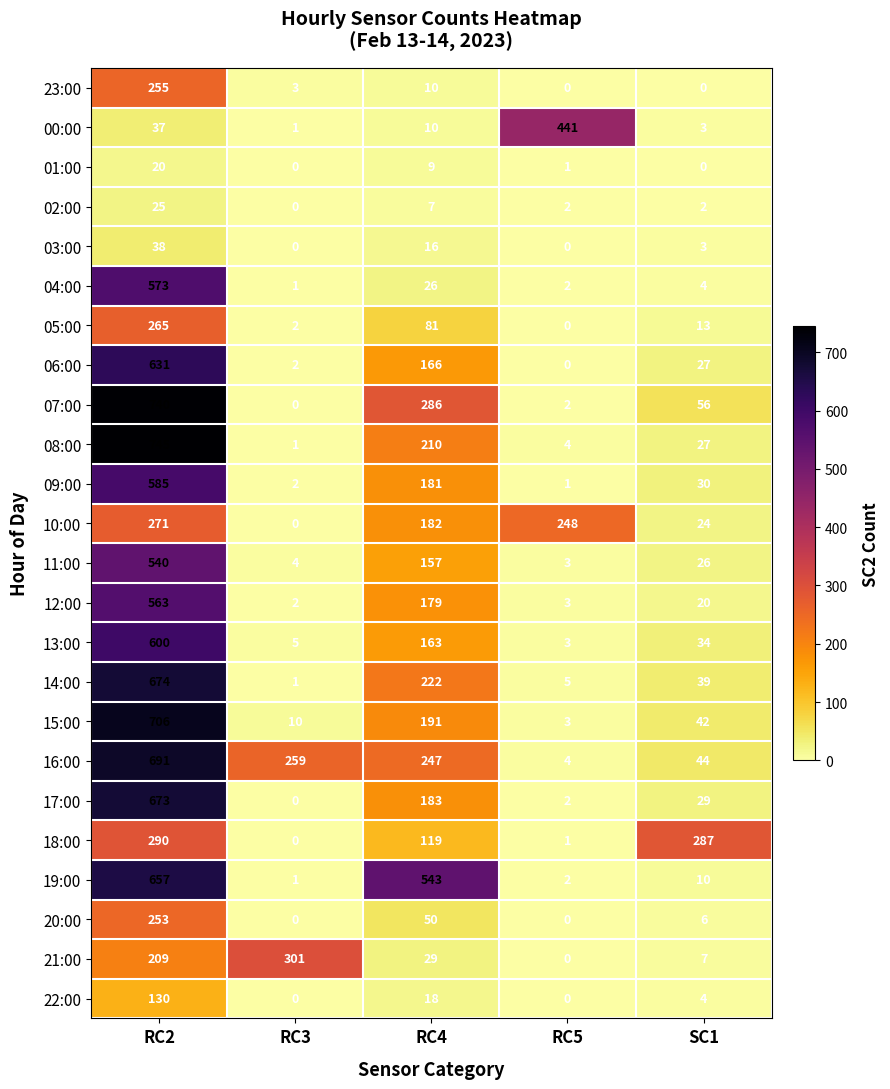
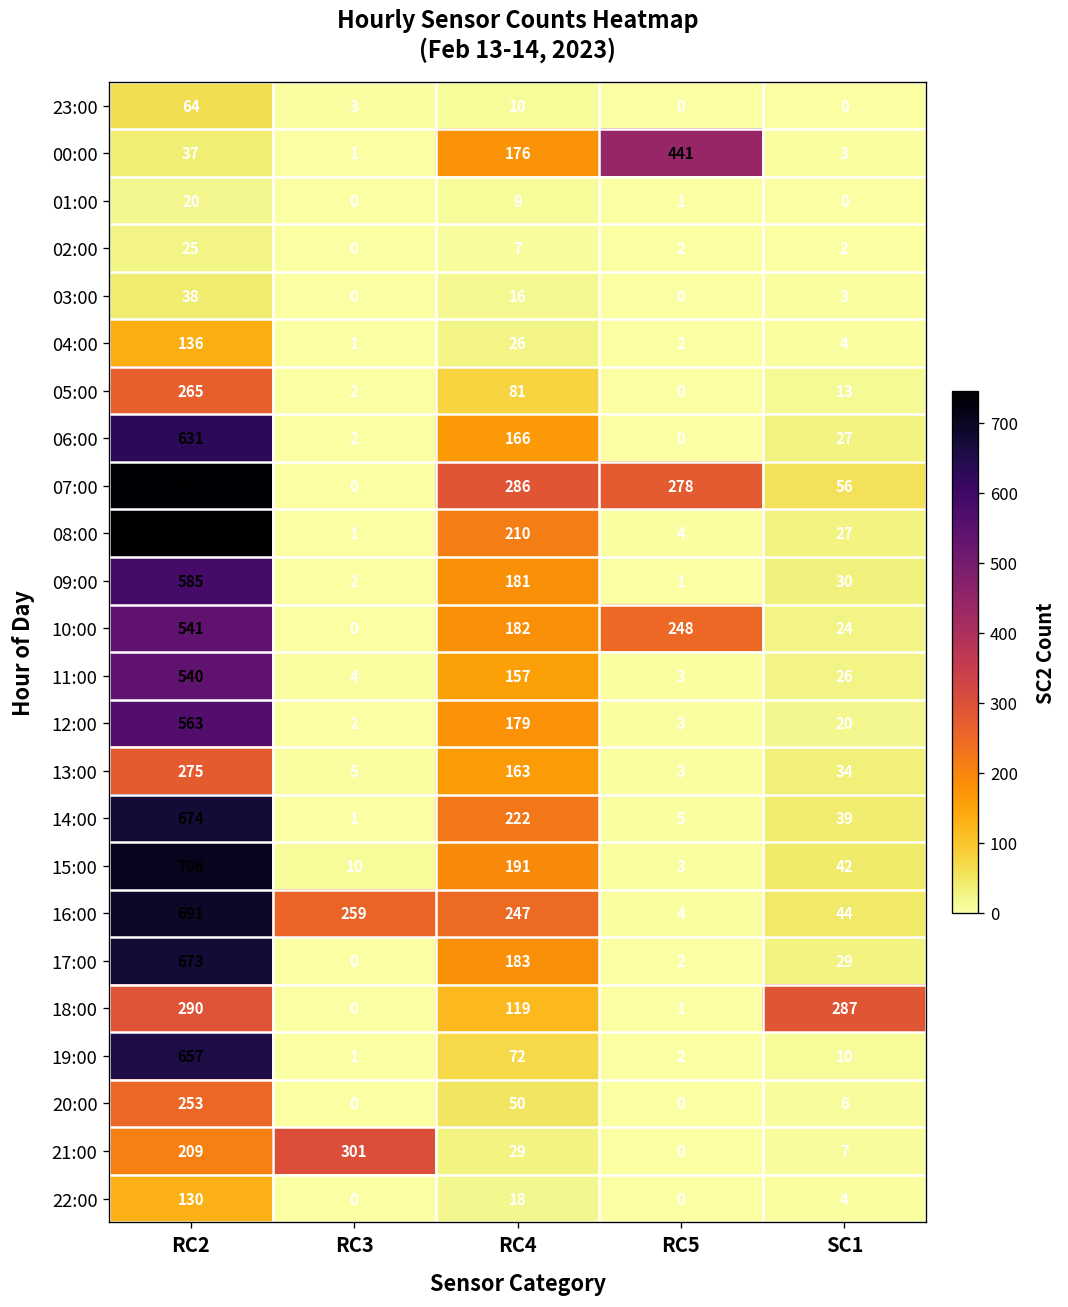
  {
    "23:00": {
-     "RC2": 255,
+     "RC2": 64,
      "RC3": 3,
      "RC4": 10,
      "RC5": 0,
      "SC1": 0
    },
    "00:00": {
      "RC2": 37,
      "RC3": 1,
-     "RC4": 10,
+     "RC4": 176,
      "RC5": 441,
      "SC1": 3
    },
    "01:00": {
      "RC2": 20,
      "RC3": 0,
      "RC4": 9,
      "RC5": 1,
      "SC1": 0
    },
    "02:00": {
      "RC2": 25,
      "RC3": 0,
      "RC4": 7,
      "RC5": 2,
      "SC1": 2
    },
    "03:00": {
      "RC2": 38,
      "RC3": 0,
      "RC4": 16,
      "RC5": 0,
      "SC1": 3
    },
    "04:00": {
-     "RC2": 573,
+     "RC2": 136,
      "RC3": 1,
      "RC4": 26,
      "RC5": 2,
      "SC1": 4
    },
    "05:00": {
      "RC2": 265,
      "RC3": 2,
      "RC4": 81,
      "RC5": 0,
      "SC1": 13
    },
    "06:00": {
      "RC2": 631,
      "RC3": 2,
      "RC4": 166,
      "RC5": 0,
      "SC1": 27
    },
    "07:00": {
      "RC3": 0,
      "RC4": 286,
-     "RC5": 2,
+     "RC5": 278,
      "SC1": 56
    },
    "08:00": {
      "RC3": 1,
      "RC4": 210,
      "RC5": 4,
      "SC1": 27
    },
    "09:00": {
      "RC2": 585,
      "RC3": 2,
      "RC4": 181,
      "RC5": 1,
      "SC1": 30
    },
    "10:00": {
-     "RC2": 271,
+     "RC2": 541,
      "RC3": 0,
      "RC4": 182,
      "RC5": 248,
      "SC1": 24
    },
    "11:00": {
      "RC2": 540,
      "RC3": 4,
      "RC4": 157,
      "RC5": 3,
      "SC1": 26
    },
    "12:00": {
      "RC2": 563,
      "RC3": 2,
      "RC4": 179,
      "RC5": 3,
      "SC1": 20
    },
    "13:00": {
-     "RC2": 600,
+     "RC2": 275,
      "RC3": 5,
      "RC4": 163,
      "RC5": 3,
      "SC1": 34
    },
    "14:00": {
      "RC2": 674,
      "RC3": 1,
      "RC4": 222,
      "RC5": 5,
      "SC1": 39
    },
    "15:00": {
      "RC3": 10,
      "RC4": 191,
      "RC5": 3,
      "SC1": 42
    },
    "16:00": {
      "RC3": 259,
      "RC4": 247,
      "RC5": 4,
      "SC1": 44
    },
    "17:00": {
      "RC2": 673,
      "RC3": 0,
      "RC4": 183,
      "RC5": 2,
      "SC1": 29
    },
    "18:00": {
      "RC2": 290,
      "RC3": 0,
      "RC4": 119,
      "RC5": 1,
      "SC1": 287
    },
    "19:00": {
      "RC2": 657,
      "RC3": 1,
-     "RC4": 543,
+     "RC4": 72,
      "RC5": 2,
      "SC1": 10
    },
    "20:00": {
      "RC2": 253,
      "RC3": 0,
      "RC4": 50,
      "RC5": 0,
      "SC1": 6
    },
    "21:00": {
      "RC2": 209,
      "RC3": 301,
      "RC4": 29,
      "RC5": 0,
      "SC1": 7
    },
    "22:00": {
      "RC2": 130,
      "RC3": 0,
      "RC4": 18,
      "RC5": 0,
      "SC1": 4
    }
  }
